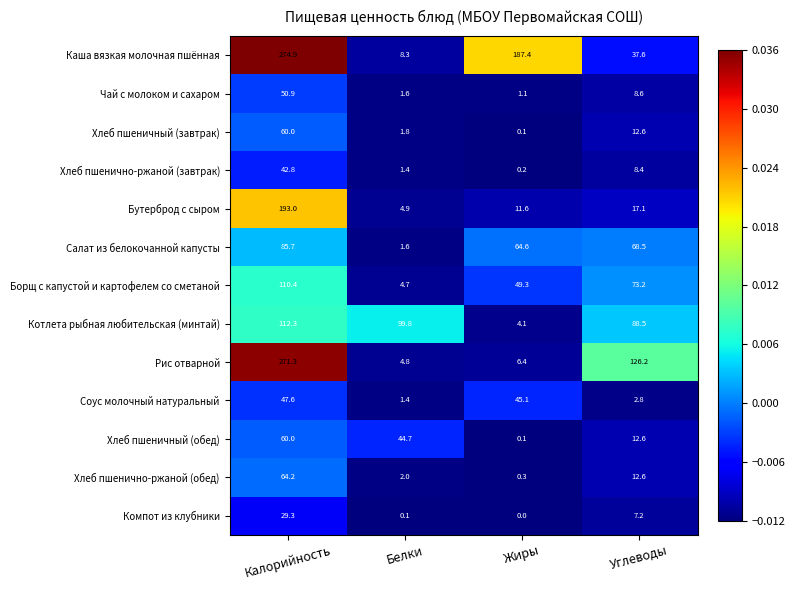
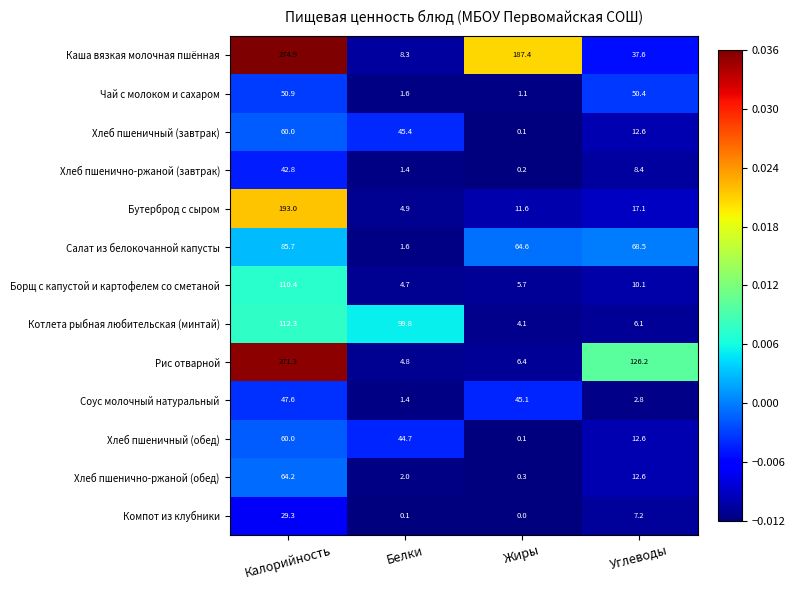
  {
    "Каша вязкая молочная пшённая": {
      "Калорийность": 274.9,
      "Белки": 8.3,
      "Жиры": 187.4,
      "Углеводы": 37.6
    },
    "Чай с молоком и сахаром": {
      "Калорийность": 50.9,
      "Белки": 1.6,
      "Жиры": 1.1,
-     "Углеводы": 8.6
+     "Углеводы": 50.4
    },
    "Хлеб пшеничный (завтрак)": {
      "Калорийность": 60.0,
-     "Белки": 1.8,
+     "Белки": 45.4,
      "Жиры": 0.1,
      "Углеводы": 12.6
    },
    "Хлеб пшенично-ржаной (завтрак)": {
      "Калорийность": 42.8,
      "Белки": 1.4,
      "Жиры": 0.2,
      "Углеводы": 8.4
    },
    "Бутерброд с сыром": {
      "Калорийность": 193.0,
      "Белки": 4.9,
      "Жиры": 11.6,
      "Углеводы": 17.1
    },
    "Салат из белокочанной капусты": {
      "Калорийность": 85.7,
      "Белки": 1.6,
      "Жиры": 64.6,
      "Углеводы": 68.5
    },
    "Борщ с капустой и картофелем со сметаной": {
      "Калорийность": 110.4,
      "Белки": 4.7,
-     "Жиры": 49.3,
-     "Углеводы": 73.2
+     "Жиры": 5.7,
+     "Углеводы": 10.1
    },
    "Котлета рыбная любительская (минтай)": {
      "Калорийность": 112.3,
      "Белки": 99.8,
      "Жиры": 4.1,
-     "Углеводы": 88.5
+     "Углеводы": 6.1
    },
    "Рис отварной": {
      "Калорийность": 271.3,
      "Белки": 4.8,
      "Жиры": 6.4,
      "Углеводы": 126.2
    },
    "Соус молочный натуральный": {
      "Калорийность": 47.6,
      "Белки": 1.4,
      "Жиры": 45.1,
      "Углеводы": 2.8
    },
    "Хлеб пшеничный (обед)": {
      "Калорийность": 60.0,
      "Белки": 44.7,
      "Жиры": 0.1,
      "Углеводы": 12.6
    },
    "Хлеб пшенично-ржаной (обед)": {
      "Калорийность": 64.2,
      "Белки": 2.0,
      "Жиры": 0.3,
      "Углеводы": 12.6
    },
    "Компот из клубники": {
      "Калорийность": 29.3,
      "Белки": 0.1,
      "Жиры": 0.0,
      "Углеводы": 7.2
    }
  }
